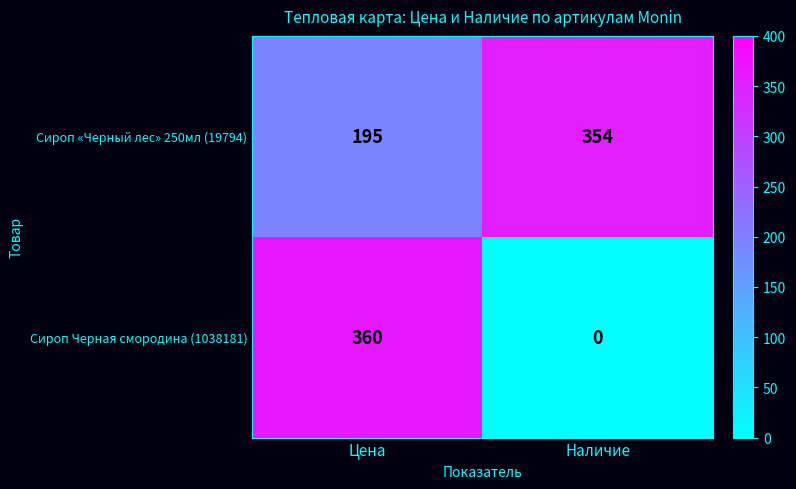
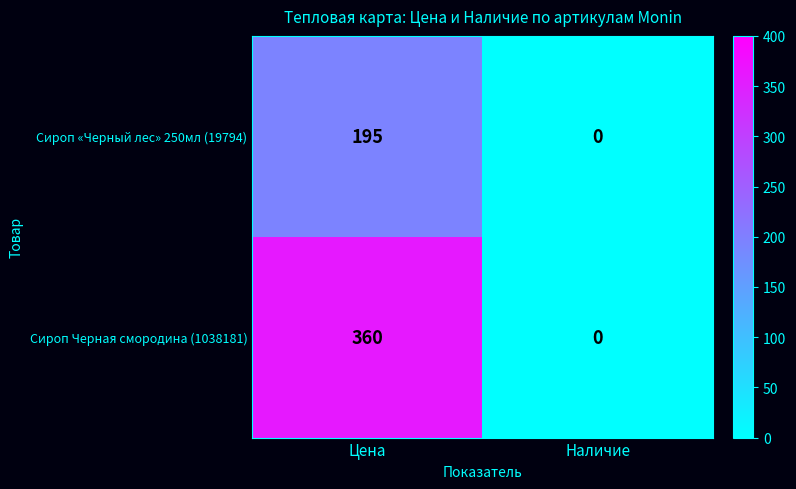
  {
    "Сироп «Черный лес» 250мл (19794)": {
      "Цена": 195,
-     "Наличие": 354
+     "Наличие": 0
    },
    "Сироп Черная смородина (1038181)": {
      "Цена": 360,
      "Наличие": 0
    }
  }
